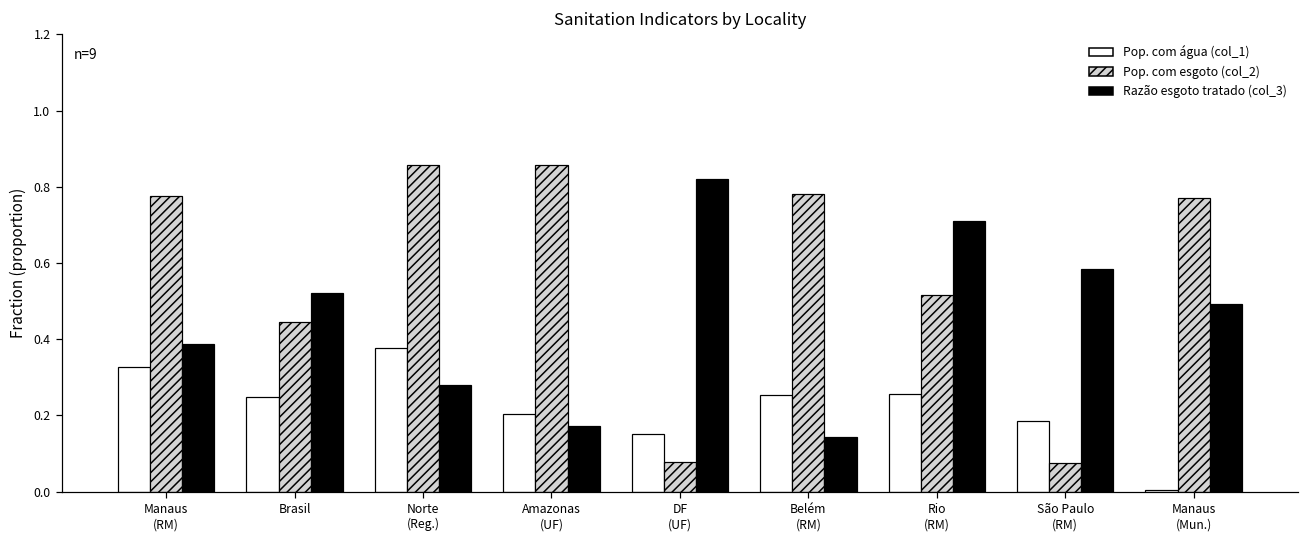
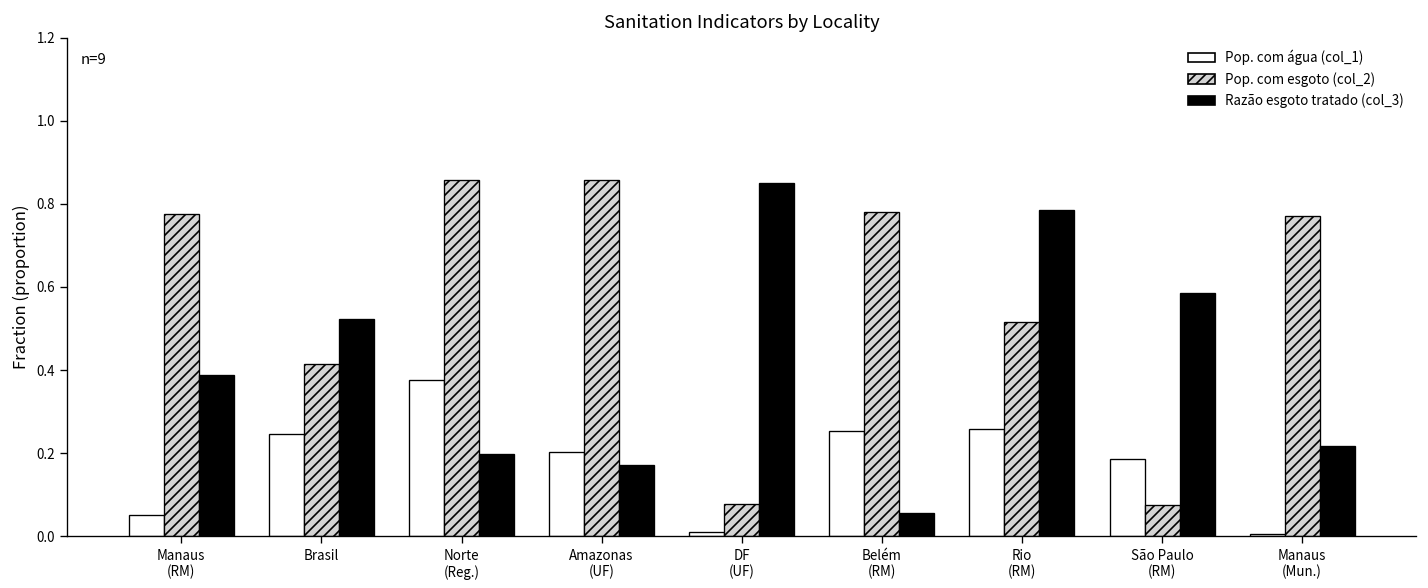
  {
    "Pop. com água (col_1)": {
-     "Manaus (RM)": 0.33,
+     "Manaus (RM)": 0.05,
      "Brasil": 0.25,
      "Norte (Reg.)": 0.38,
      "Amazonas (UF)": 0.20,
-     "DF (UF)": 0.15,
+     "DF (UF)": 0.01,
      "Belém (RM)": 0.25,
      "Rio (RM)": 0.26,
      "São Paulo (RM)": 0.19
    },
    "Pop. com esgoto (col_2)": {
      "Manaus (RM)": 0.78,
-     "Brasil": 0.45,
+     "Brasil": 0.41,
      "Norte (Reg.)": 0.86,
      "Amazonas (UF)": 0.86,
      "DF (UF)": 0.08,
      "Belém (RM)": 0.78,
      "Rio (RM)": 0.52,
      "São Paulo (RM)": 0.08,
      "Manaus (Mun.)": 0.77
    },
    "Razão esgoto tratado (col_3)": {
      "Manaus (RM)": 0.39,
      "Brasil": 0.52,
-     "Norte (Reg.)": 0.28,
+     "Norte (Reg.)": 0.20,
      "Amazonas (UF)": 0.17,
-     "DF (UF)": 0.82,
-     "Belém (RM)": 0.14,
-     "Rio (RM)": 0.71,
+     "DF (UF)": 0.85,
+     "Belém (RM)": 0.06,
+     "Rio (RM)": 0.78,
      "São Paulo (RM)": 0.59,
-     "Manaus (Mun.)": 0.49
+     "Manaus (Mun.)": 0.22
    }
  }
